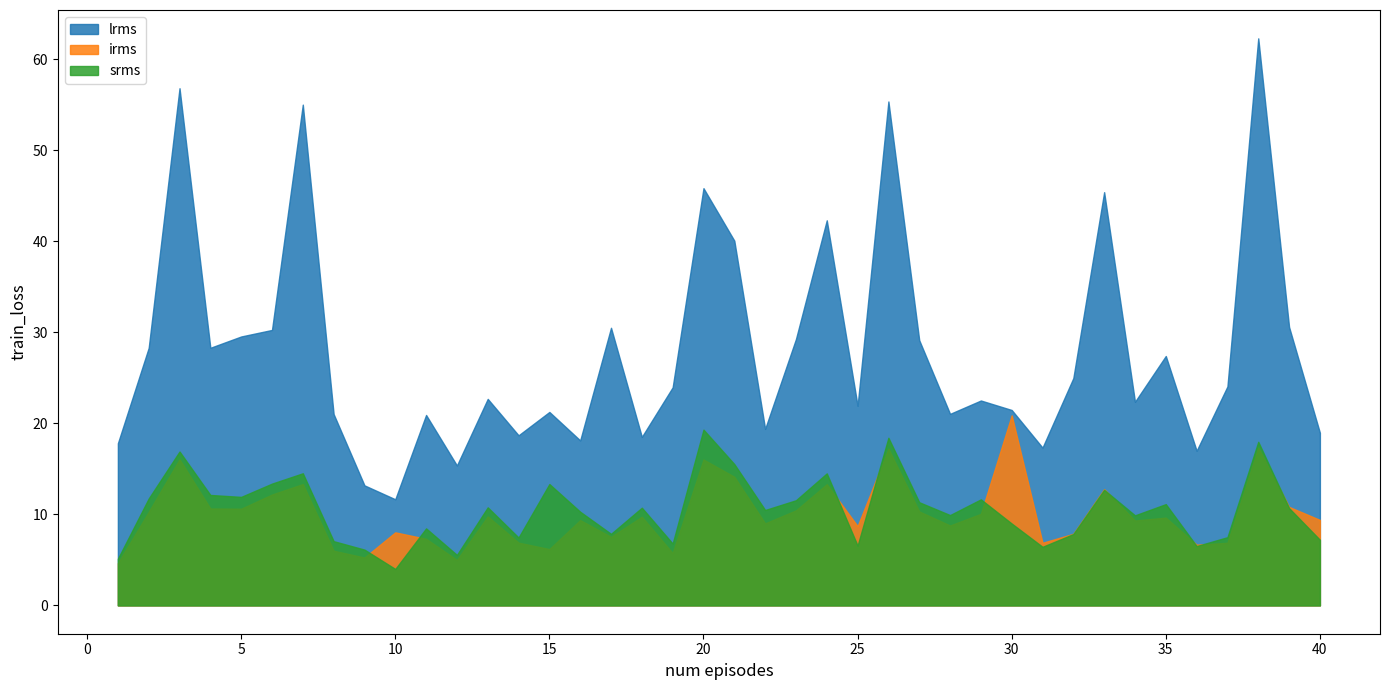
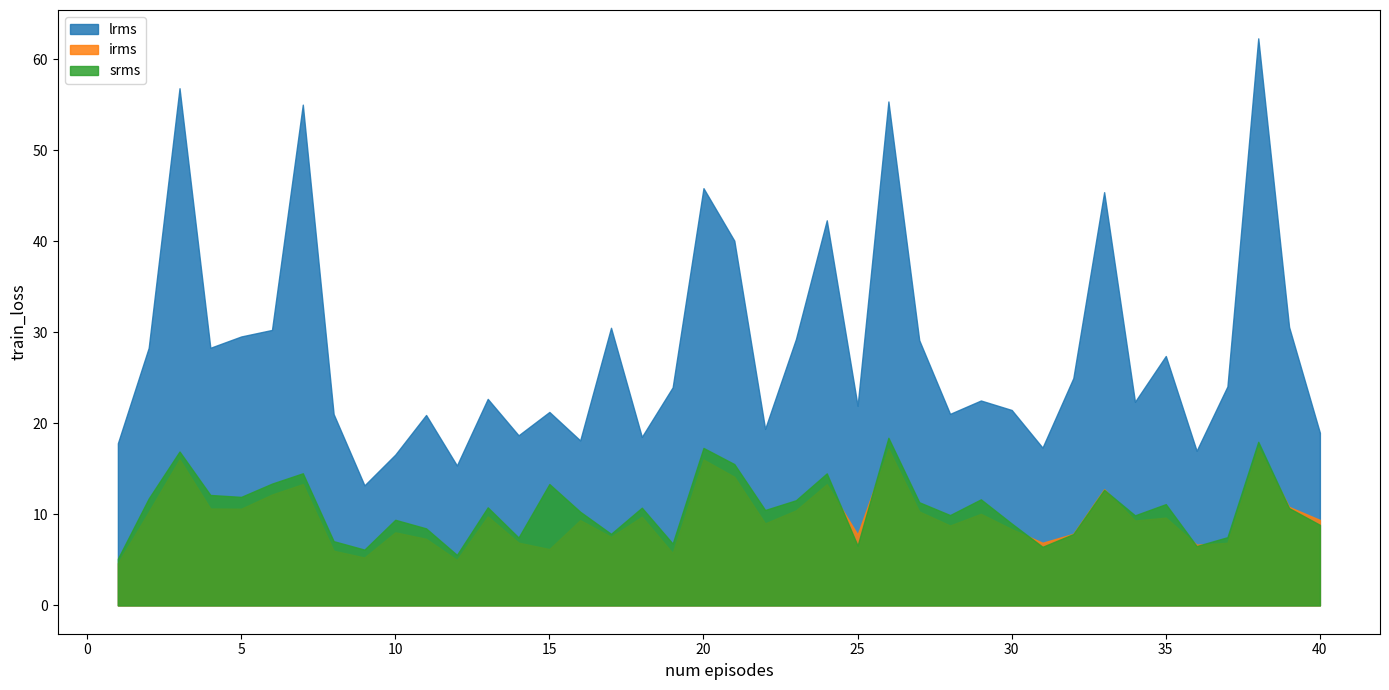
  {
    "lrms": {
      "5": 30,
-     "10": 12,
+     "10": 17,
      "15": 21,
      "20": 46,
      "25": 22,
      "30": 21,
      "35": 27,
      "40": 19
    },
    "irms": {
      "5": 11,
      "10": 8,
      "15": 6,
      "20": 16,
-     "25": 9,
-     "30": 21,
+     "25": 8,
+     "30": 8,
      "35": 10,
      "40": 9
    },
    "srms": {
      "5": 12,
-     "10": 4,
+     "10": 9,
      "15": 13,
-     "20": 19,
+     "20": 17,
      "25": 7,
      "30": 9,
      "35": 11,
-     "40": 7
+     "40": 9
    }
  }
